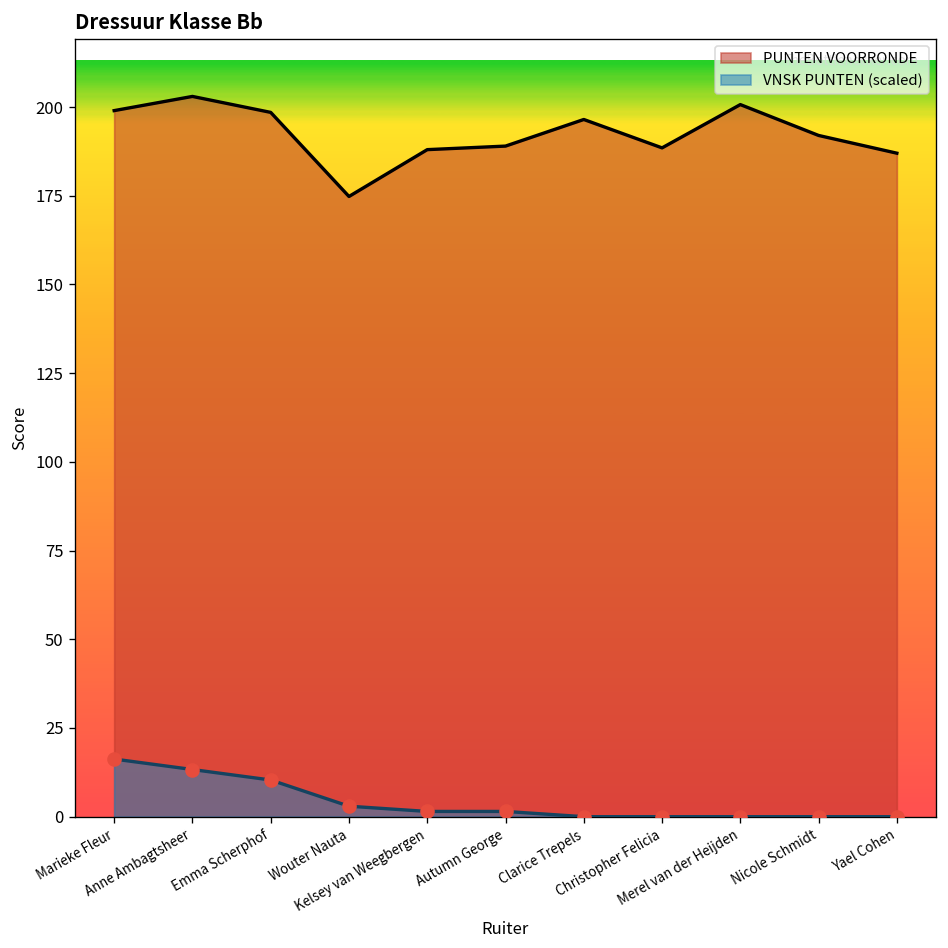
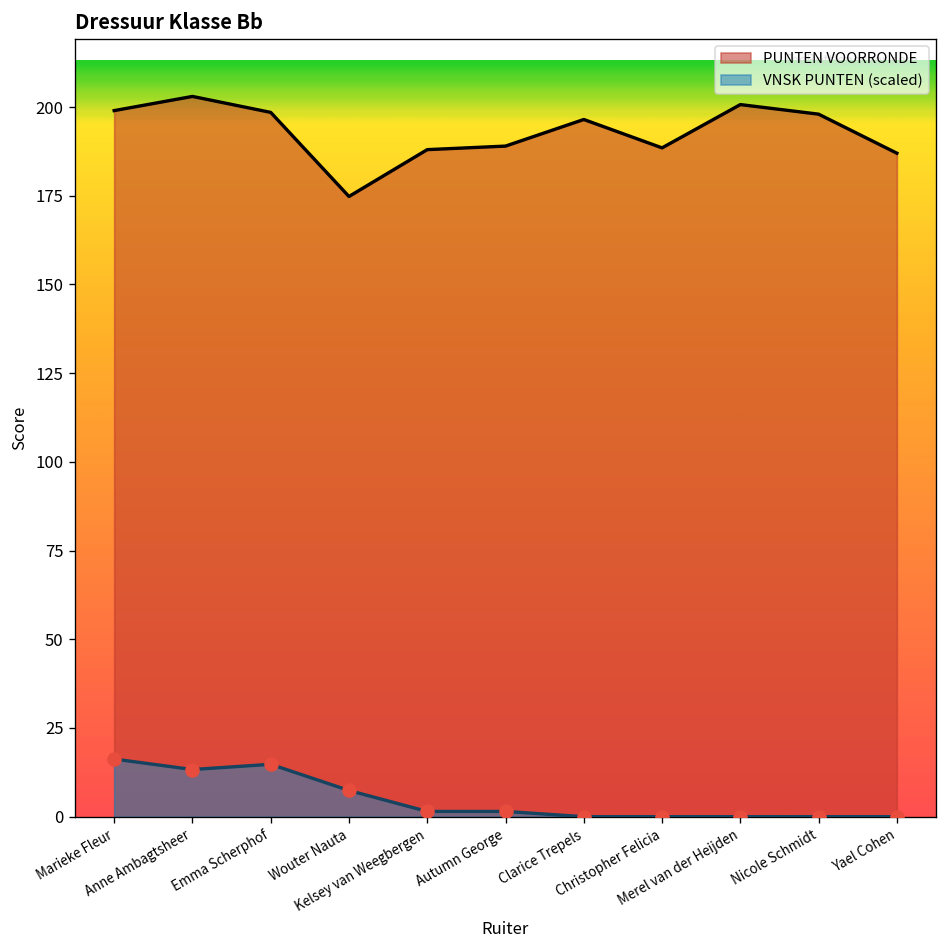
  {
    "PUNTEN VOORRONDE": {
      "Marieke Fleur": 199,
      "Anne Ambagtsheer": 203,
      "Emma Scherphof": 199,
      "Wouter Nauta": 175,
      "Kelsey van Weegbergen": 188,
      "Autumn George": 189,
      "Clarice Trepels": 197,
      "Christopher Felicia": 189,
      "Merel van der Heijden": 201,
-     "Nicole Schmidt": 192,
+     "Nicole Schmidt": 198,
      "Yael Cohen": 187
    },
    "VNSK PUNTEN (scaled)": {
      "Marieke Fleur": 16,
      "Anne Ambagtsheer": 13,
-     "Emma Scherphof": 10,
-     "Wouter Nauta": 3,
+     "Emma Scherphof": 15,
+     "Wouter Nauta": 7,
      "Kelsey van Weegbergen": 1,
      "Autumn George": 1,
      "Clarice Trepels": 0,
      "Christopher Felicia": 0,
      "Merel van der Heijden": 0,
      "Nicole Schmidt": 0,
      "Yael Cohen": 0
    }
  }
